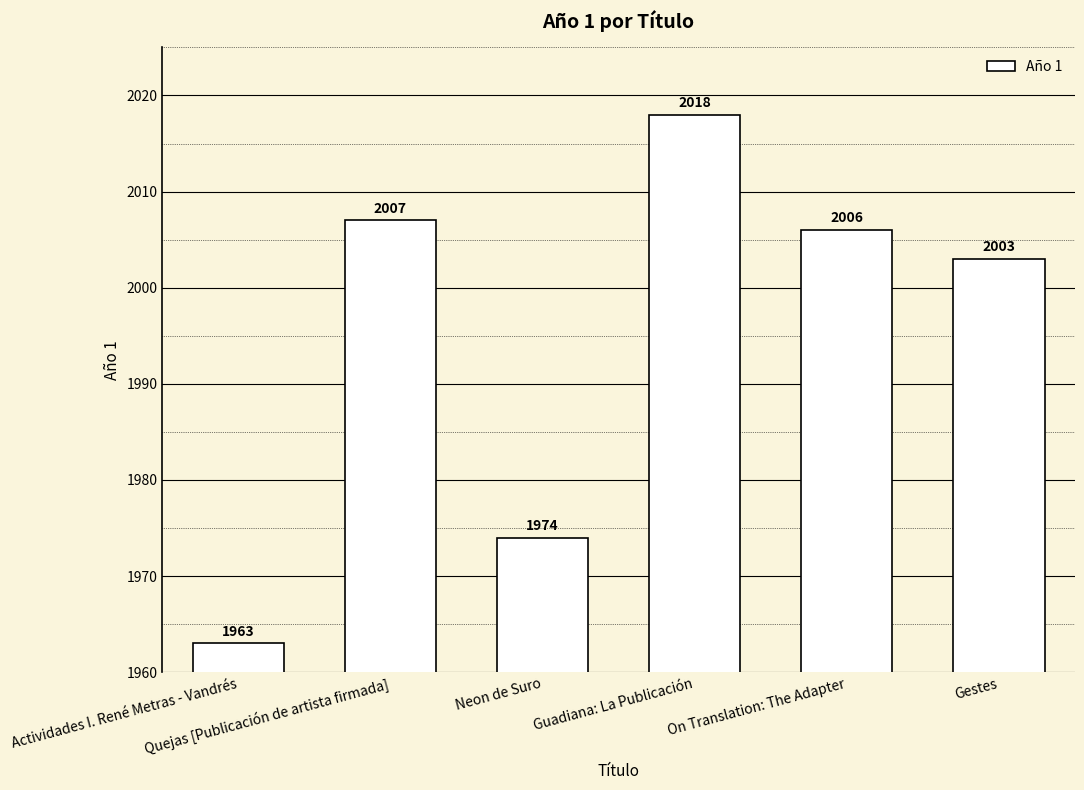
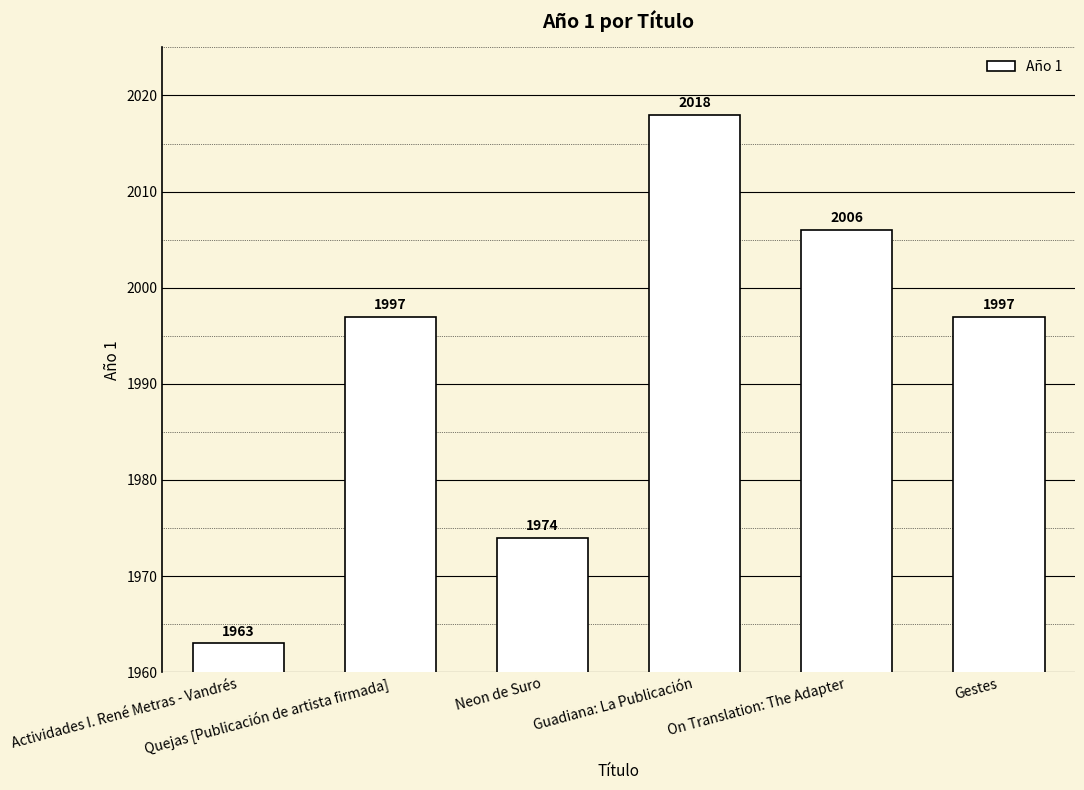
  {
    "Actividades I. René Metras - Vandrés": 1963,
-   "Quejas [Publicación de artista firmada]": 2007,
+   "Quejas [Publicación de artista firmada]": 1997,
    "Neon de Suro": 1974,
    "Guadiana: La Publicación": 2018,
    "On Translation: The Adapter": 2006,
-   "Gestes": 2003
+   "Gestes": 1997
  }
